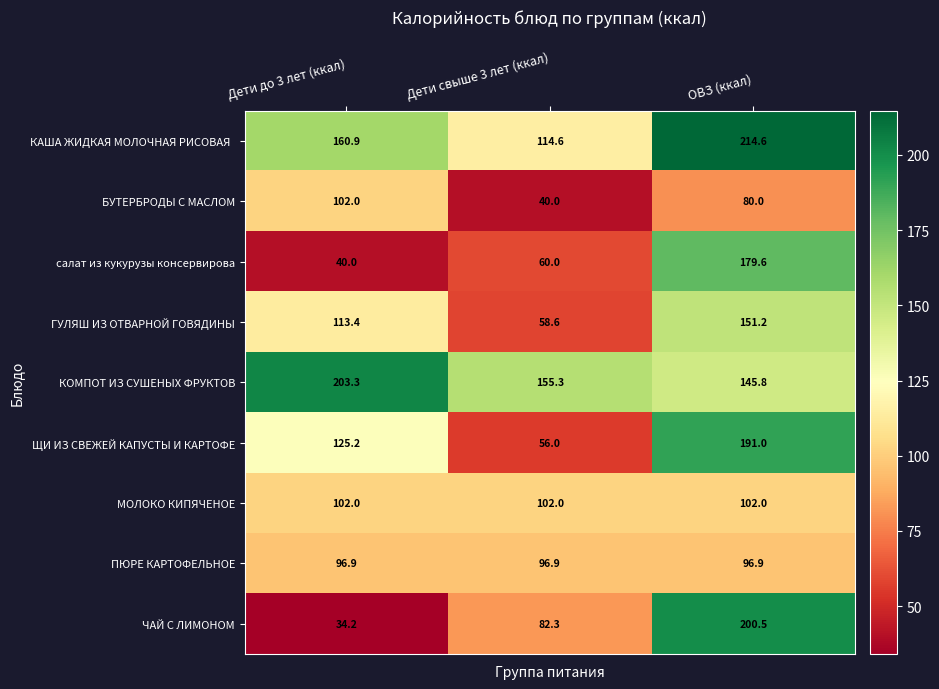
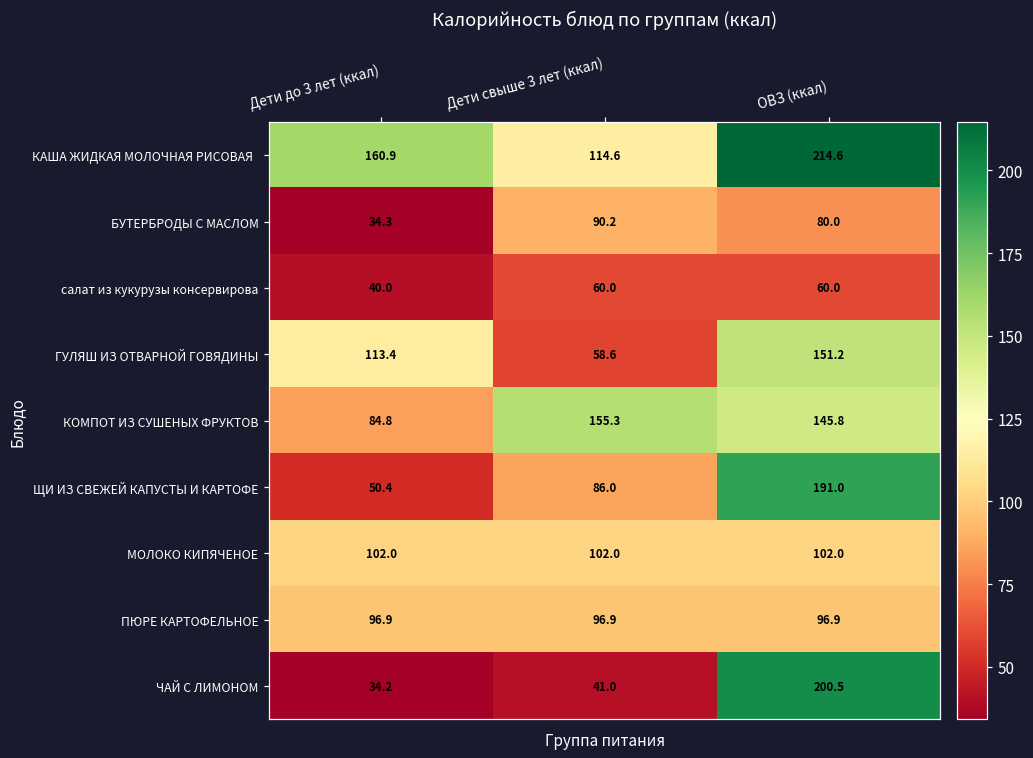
  {
    "КАША ЖИДКАЯ МОЛОЧНАЯ РИСОВАЯ": {
      "Дети до 3 лет (ккал)": 160.9,
      "Дети свыше 3 лет (ккал)": 114.6,
      "ОВЗ (ккал)": 214.6
    },
    "БУТЕРБРОДЫ С МАСЛОМ": {
-     "Дети до 3 лет (ккал)": 102.0,
-     "Дети свыше 3 лет (ккал)": 40.0,
+     "Дети до 3 лет (ккал)": 34.3,
+     "Дети свыше 3 лет (ккал)": 90.2,
      "ОВЗ (ккал)": 80.0
    },
    "салат из кукурузы консервирова": {
      "Дети до 3 лет (ккал)": 40.0,
      "Дети свыше 3 лет (ккал)": 60.0,
-     "ОВЗ (ккал)": 179.6
+     "ОВЗ (ккал)": 60.0
    },
    "ГУЛЯШ ИЗ ОТВАРНОЙ ГОВЯДИНЫ": {
      "Дети до 3 лет (ккал)": 113.4,
      "Дети свыше 3 лет (ккал)": 58.6,
      "ОВЗ (ккал)": 151.2
    },
    "КОМПОТ ИЗ СУШЕНЫХ ФРУКТОВ": {
-     "Дети до 3 лет (ккал)": 203.3,
+     "Дети до 3 лет (ккал)": 84.8,
      "Дети свыше 3 лет (ккал)": 155.3,
      "ОВЗ (ккал)": 145.8
    },
    "ЩИ ИЗ СВЕЖЕЙ КАПУСТЫ И КАРТОФЕ": {
-     "Дети до 3 лет (ккал)": 125.2,
-     "Дети свыше 3 лет (ккал)": 56.0,
+     "Дети до 3 лет (ккал)": 50.4,
+     "Дети свыше 3 лет (ккал)": 86.0,
      "ОВЗ (ккал)": 191.0
    },
    "МОЛОКО КИПЯЧЕНОЕ": {
      "Дети до 3 лет (ккал)": 102.0,
      "Дети свыше 3 лет (ккал)": 102.0,
      "ОВЗ (ккал)": 102.0
    },
    "ПЮРЕ КАРТОФЕЛЬНОЕ": {
      "Дети до 3 лет (ккал)": 96.9,
      "Дети свыше 3 лет (ккал)": 96.9,
      "ОВЗ (ккал)": 96.9
    },
    "ЧАЙ С ЛИМОНОМ": {
      "Дети до 3 лет (ккал)": 34.2,
-     "Дети свыше 3 лет (ккал)": 82.3,
+     "Дети свыше 3 лет (ккал)": 41.0,
      "ОВЗ (ккал)": 200.5
    }
  }
